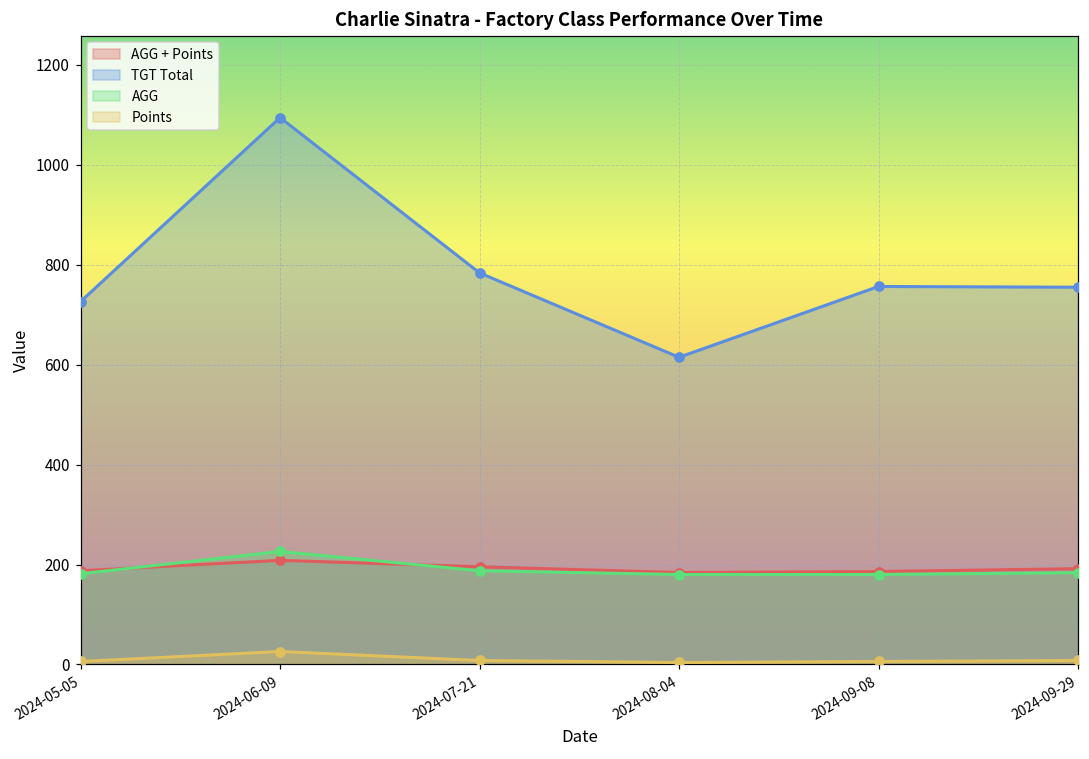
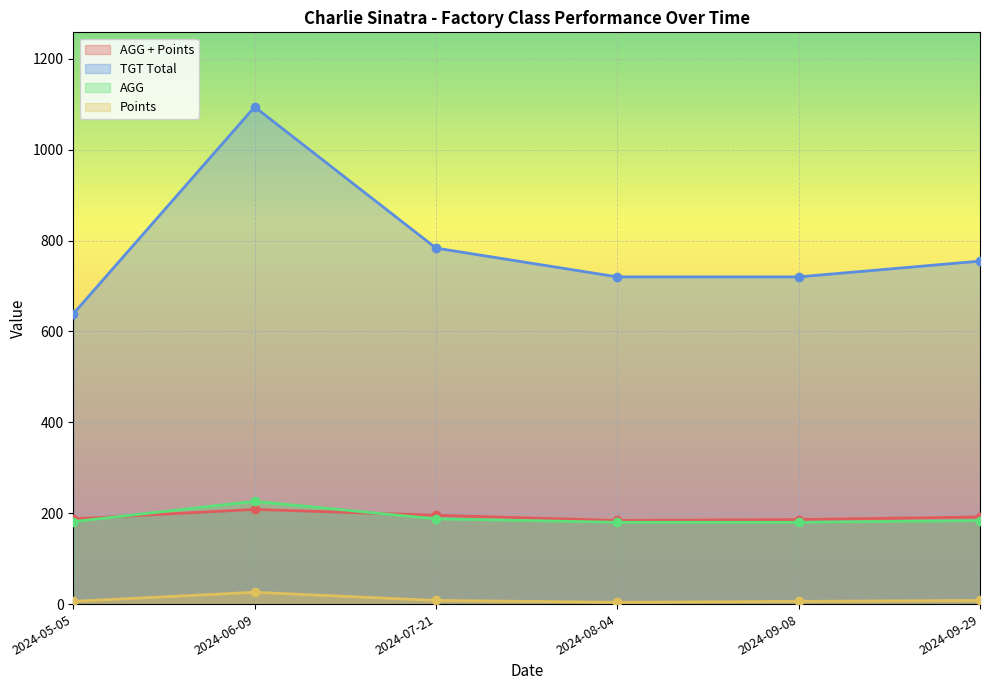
  {
    "TGT Total": {
-     "2024-05-05": 730,
+     "2024-05-05": 640,
      "2024-06-09": 1090,
      "2024-07-21": 780,
-     "2024-08-04": 610,
-     "2024-09-08": 760,
+     "2024-08-04": 720,
+     "2024-09-08": 720,
      "2024-09-29": 750
    },
    "AGG": {
      "2024-05-05": 180,
      "2024-06-09": 230,
      "2024-07-21": 190,
      "2024-09-08": 180,
      "2024-09-29": 180
    }
  }
